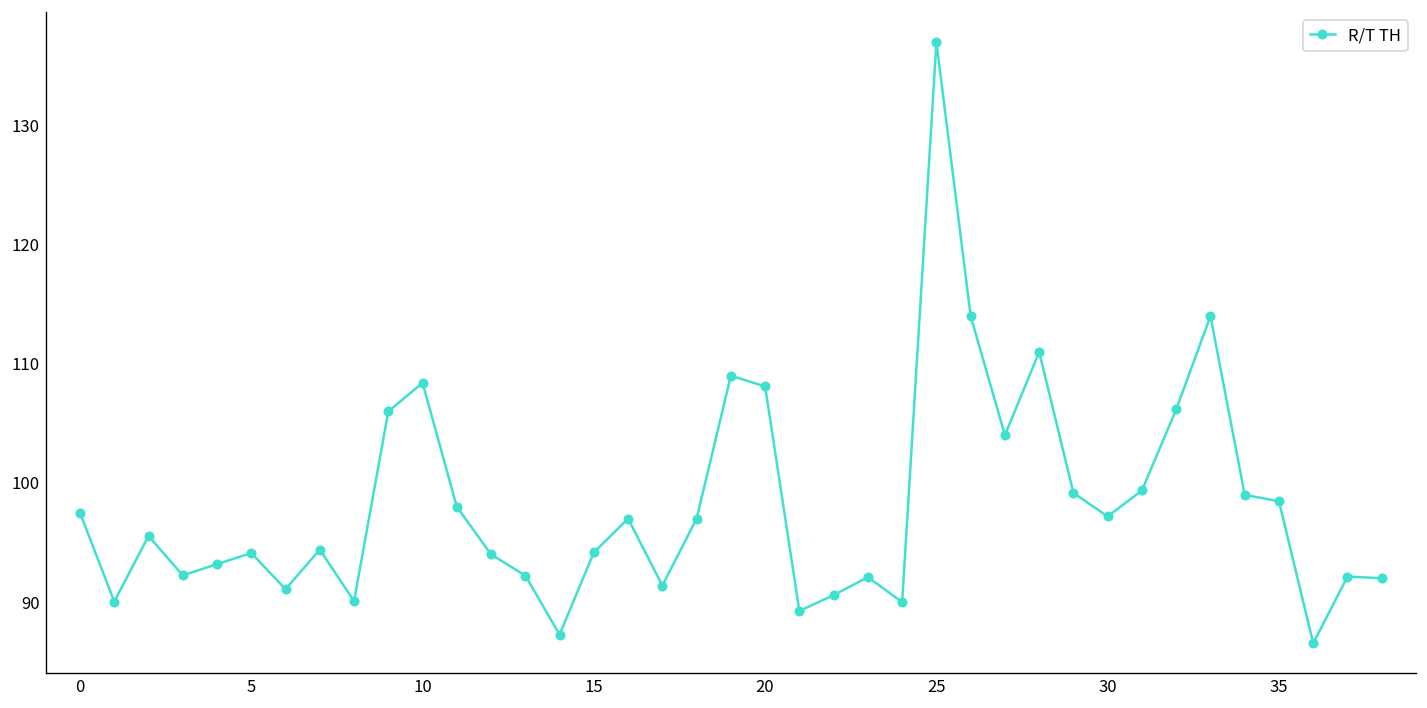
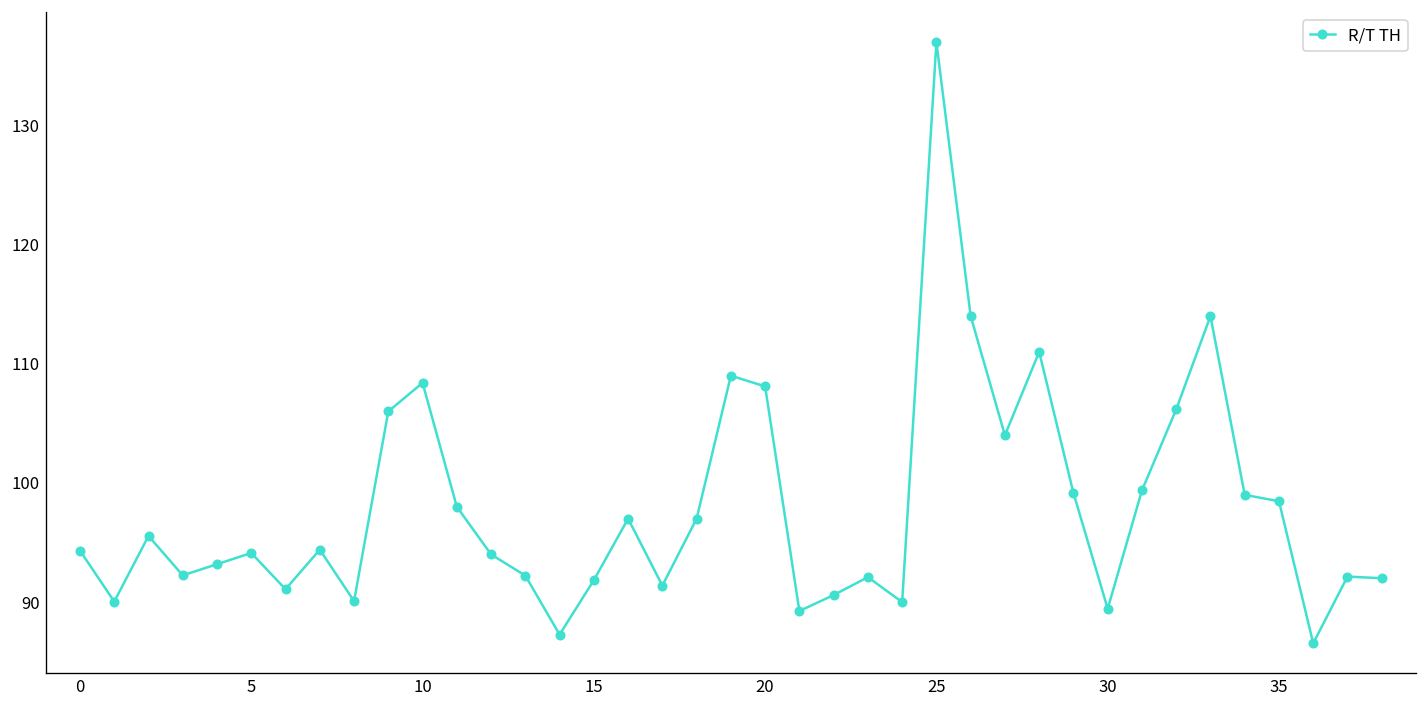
  {
-   "0": 98,
+   "0": 94,
    "5": 94,
    "10": 108,
-   "15": 94,
+   "15": 92,
    "20": 108,
    "25": 137,
-   "30": 97,
+   "30": 89,
    "35": 98
  }
